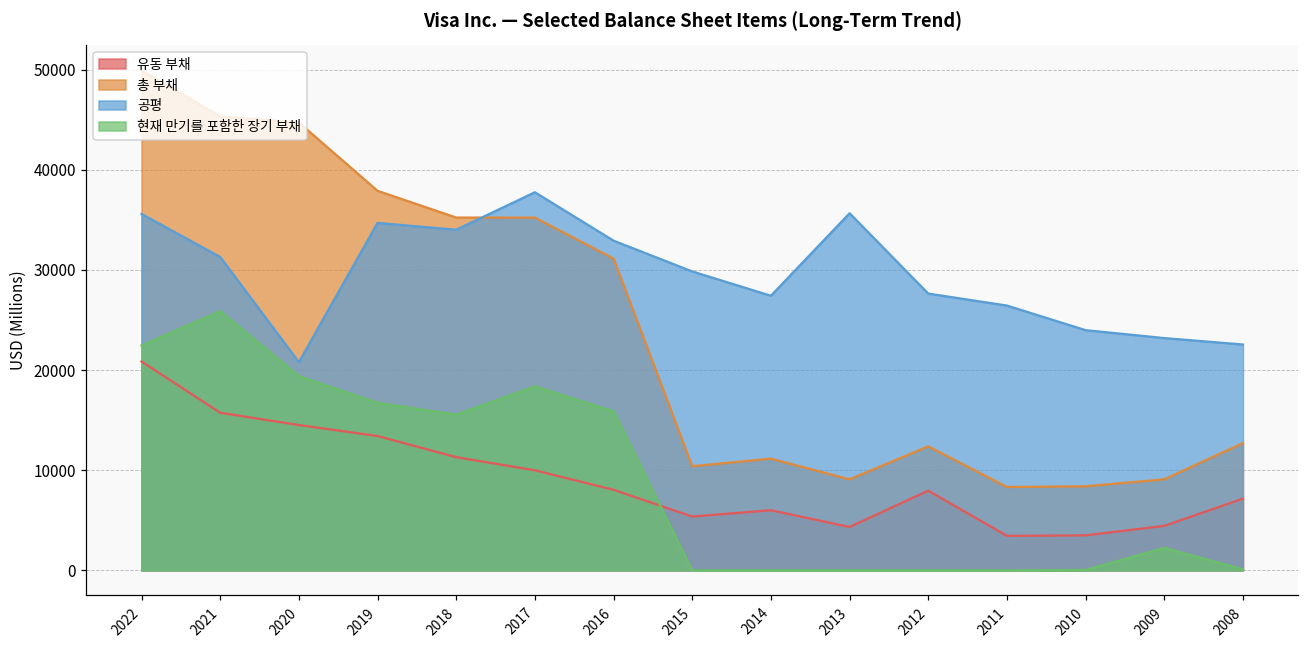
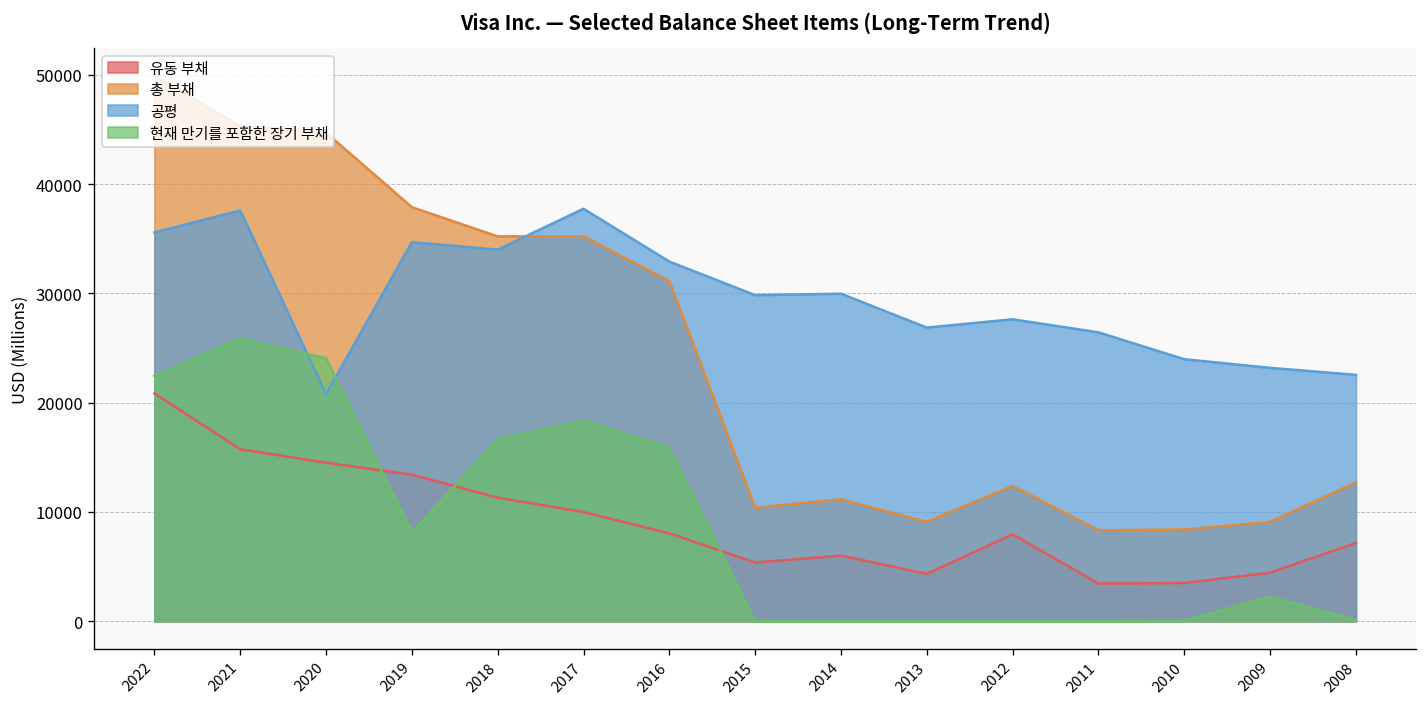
  {
    "공평": {
      "2022": 36000,
-     "2021": 31000,
+     "2021": 38000,
      "2020": 21000,
      "2019": 35000,
      "2018": 34000,
      "2017": 38000,
      "2016": 33000,
      "2015": 30000,
-     "2014": 27000,
-     "2013": 36000,
+     "2014": 30000,
+     "2013": 27000,
      "2012": 28000,
      "2011": 26000,
      "2010": 24000,
      "2009": 23000,
      "2008": 23000
    },
    "현재 만기를 포함한 장기 부채": {
      "2022": 22000,
      "2021": 26000,
-     "2020": 19000,
-     "2019": 17000,
-     "2018": 16000,
+     "2020": 24000,
+     "2019": 8000,
+     "2018": 17000,
      "2017": 18000,
      "2016": 16000,
      "2015": 0,
      "2014": 0,
      "2013": 0,
      "2012": 0,
      "2011": 0,
      "2010": 0,
      "2009": 2000,
      "2008": 0
    }
  }
